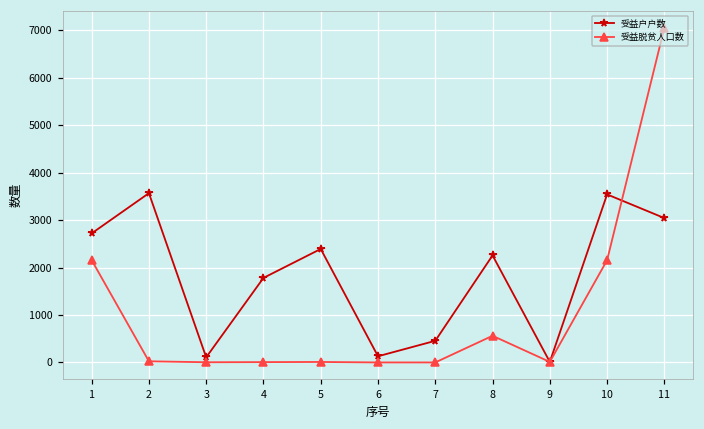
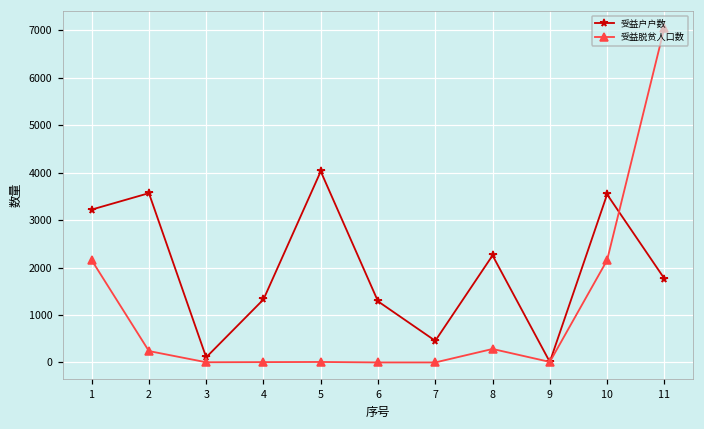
  {
    "受益户户数": {
-     "1": 2700,
+     "1": 3200,
      "2": 3600,
      "3": 100,
-     "4": 1800,
-     "5": 2400,
-     "6": 100,
+     "4": 1300,
+     "5": 4000,
+     "6": 1300,
      "7": 500,
      "8": 2300,
      "10": 3500,
-     "11": 3000
+     "11": 1800
    },
    "受益脱贫人口数": {
      "1": 2200,
-     "2": 0,
+     "2": 200,
      "3": 0,
      "4": 0,
      "5": 0,
      "6": 0,
      "7": 0,
-     "8": 600,
+     "8": 300,
      "10": 2200
    }
  }
